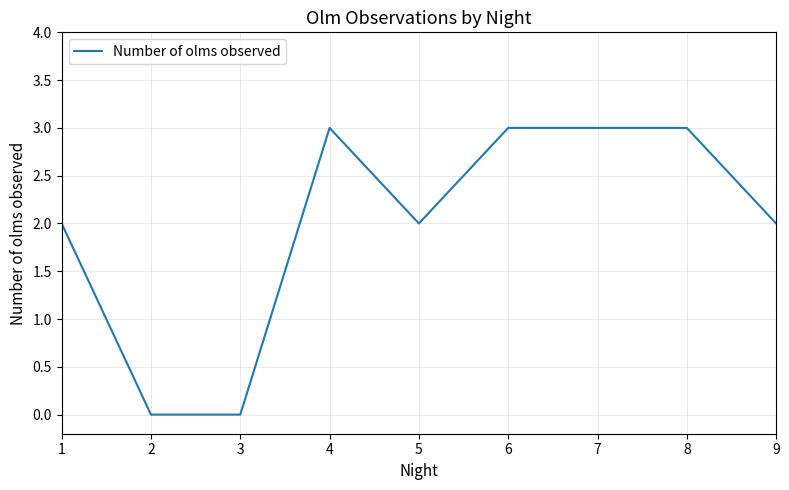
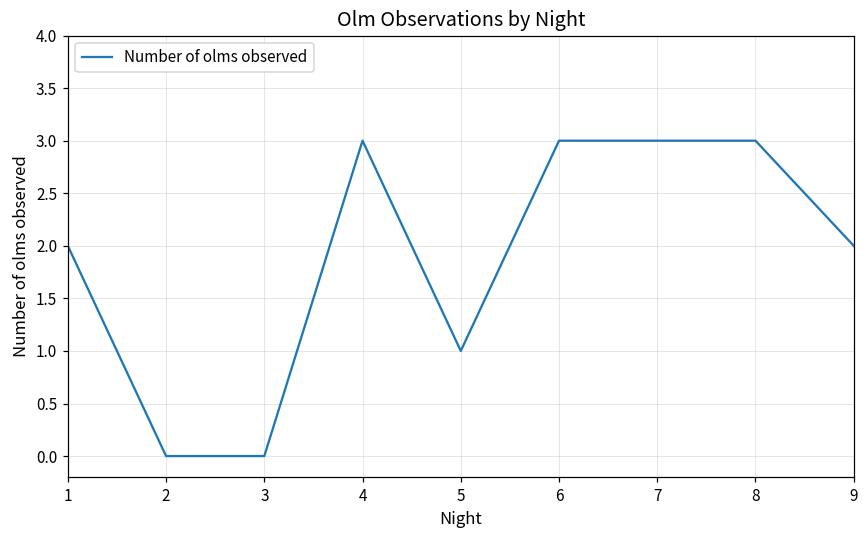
  {
    "1": 2,
    "2": 0,
    "3": 0,
    "4": 3,
-   "5": 2,
+   "5": 1,
    "6": 3,
    "7": 3,
    "8": 3,
    "9": 2
  }
